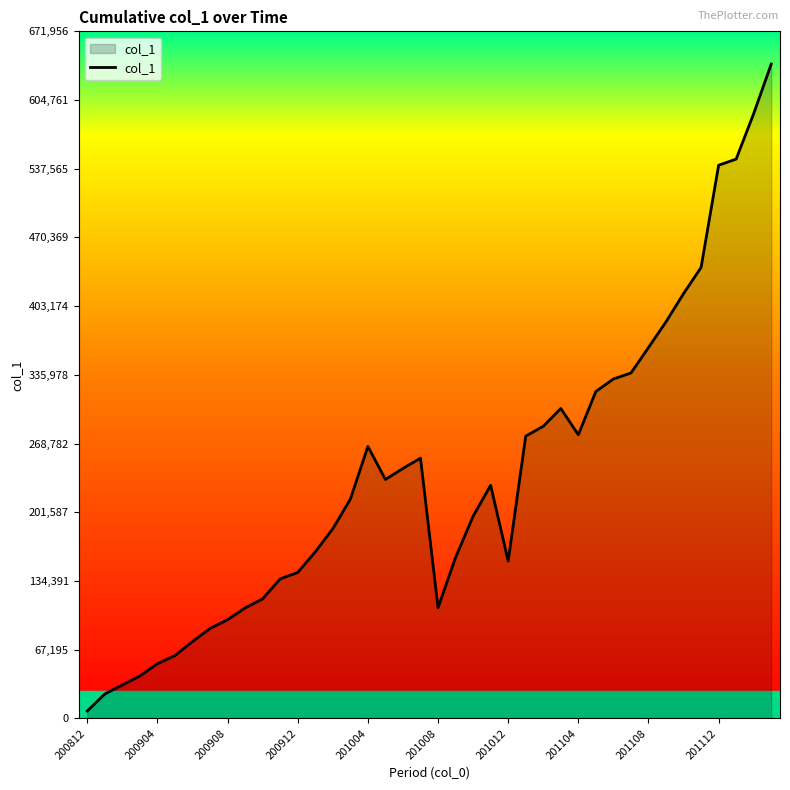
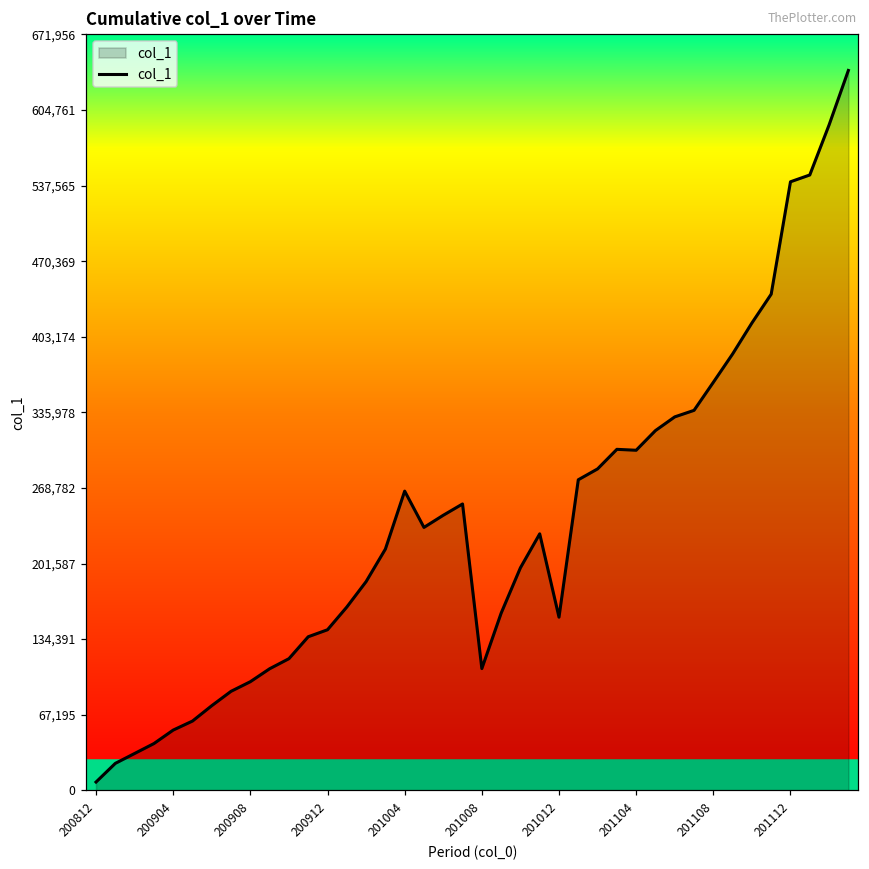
  {
    "200904": "53,000",
    "200908": "97,000",
    "200912": "143,000",
    "201004": "266,000",
    "201008": "108,000",
    "201012": "154,000",
-   "201104": "277,000",
+   "201104": "302,000",
    "201108": "363,000",
    "201112": "541,000"
  }
